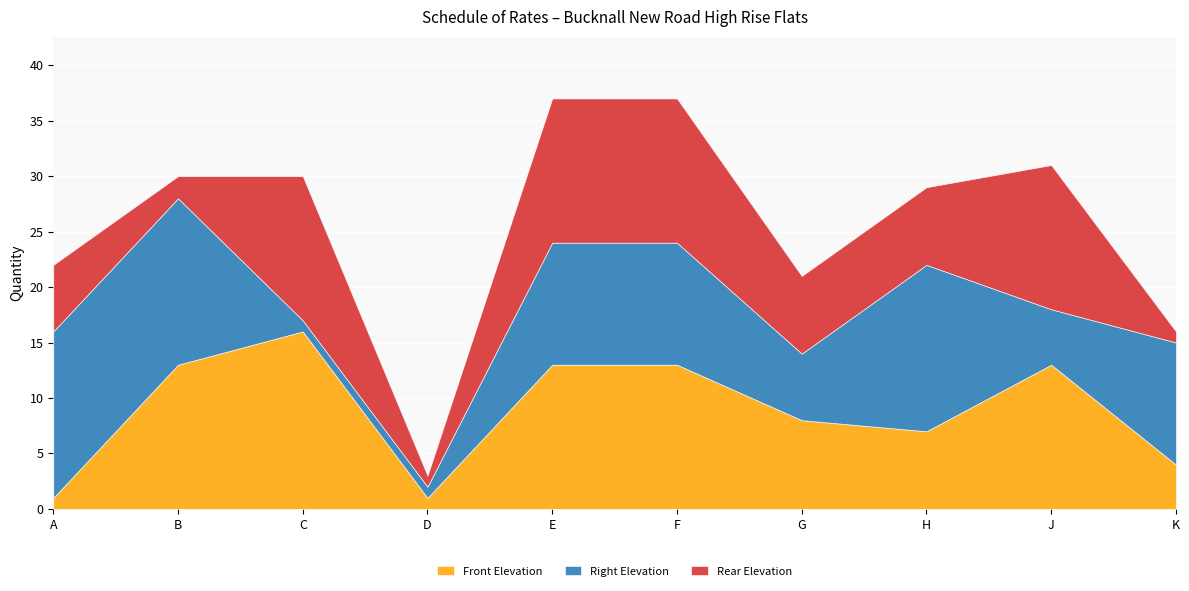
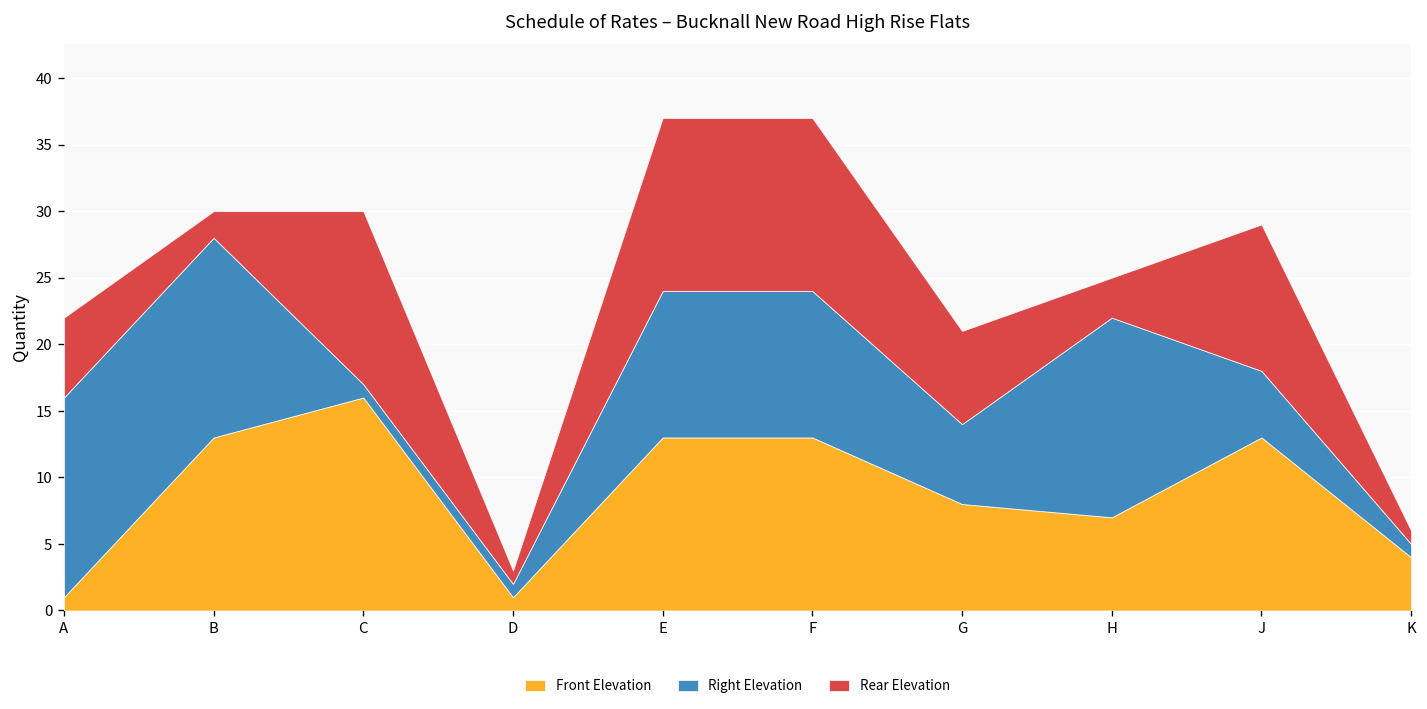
  {
    "Front Elevation": {
      "A": 1,
      "B": 13,
      "C": 16,
      "D": 1,
      "E": 13,
      "F": 13,
      "G": 8,
      "H": 7,
      "J": 13,
      "K": 4
    },
    "Right Elevation": {
      "A": 15,
      "B": 15,
      "C": 1,
      "D": 1,
      "E": 11,
      "F": 11,
      "G": 6,
      "H": 15,
      "J": 5,
-     "K": 11
+     "K": 1
    },
    "Rear Elevation": {
      "A": 6,
      "B": 2,
      "C": 13,
      "D": 1,
      "E": 13,
      "F": 13,
      "G": 7,
-     "H": 7,
-     "J": 13,
+     "H": 3,
+     "J": 11,
      "K": 1
    }
  }
